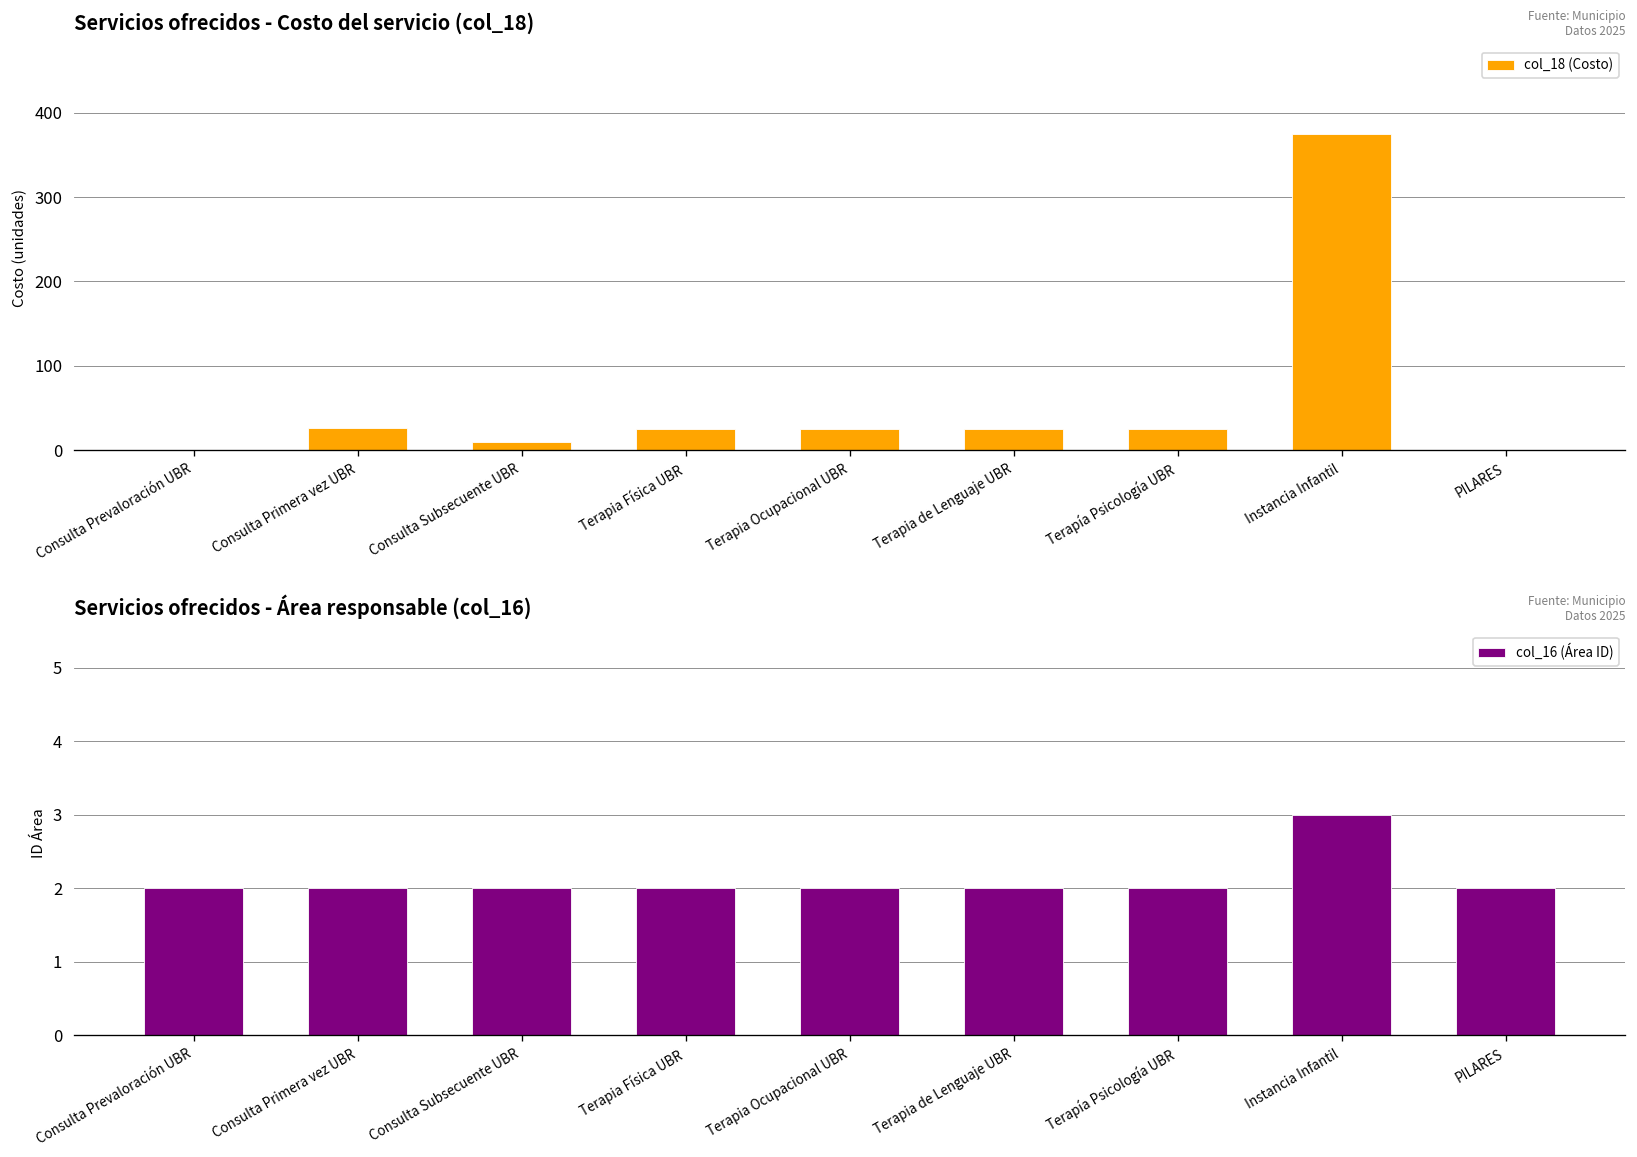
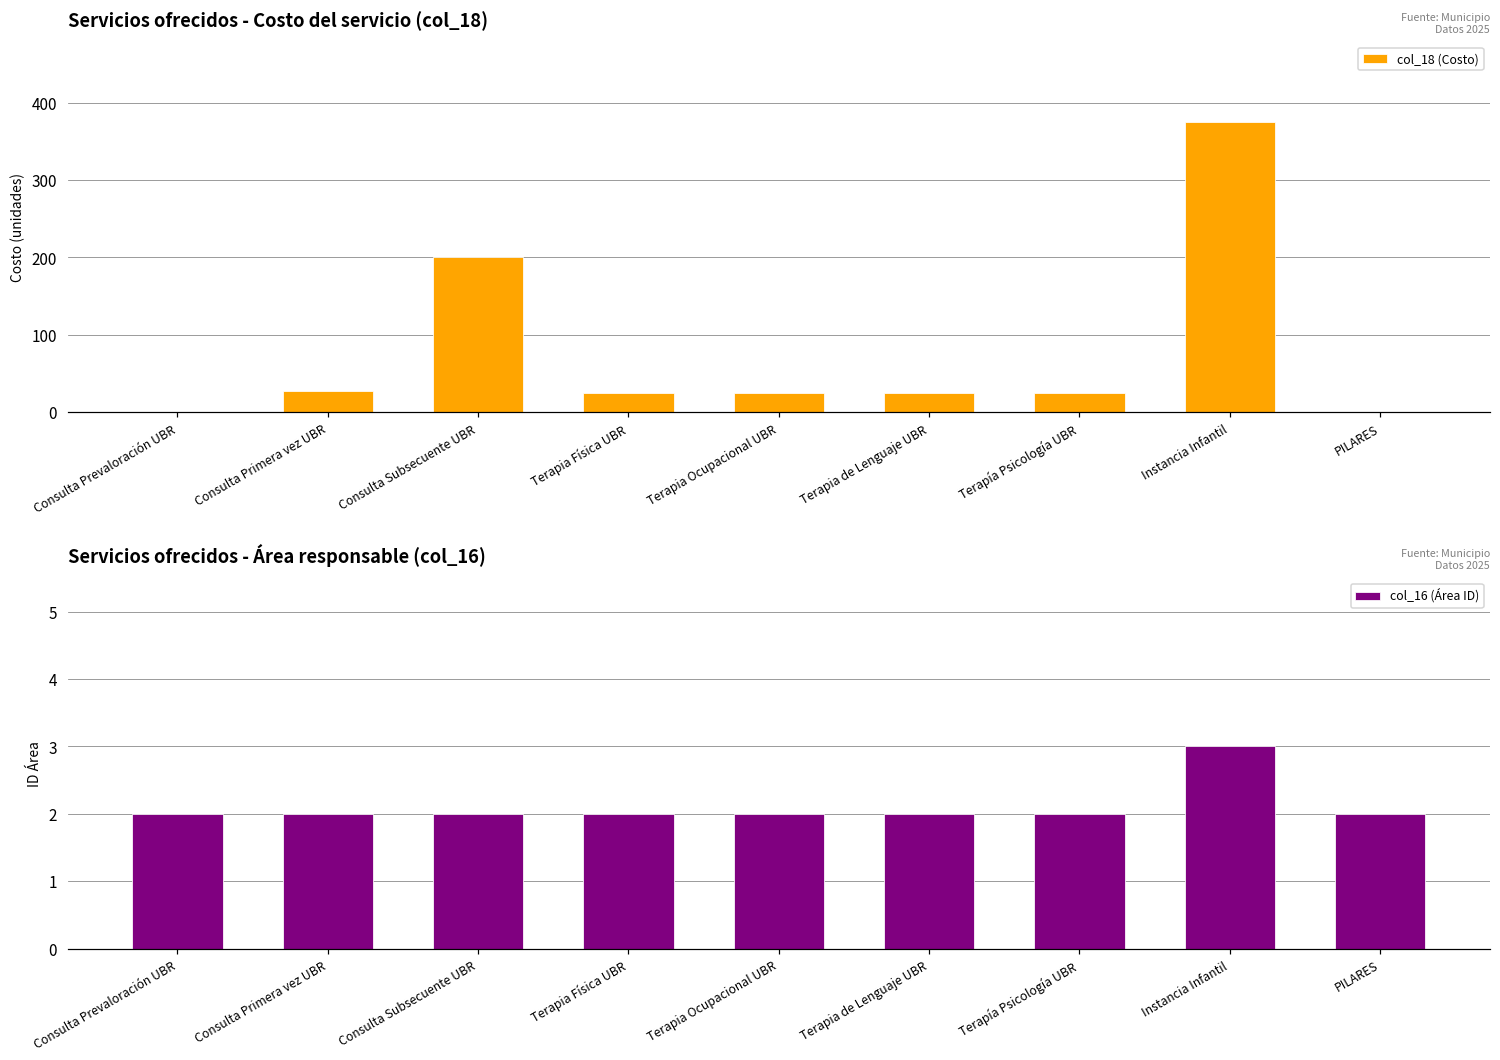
  {
    "Servicios ofrecidos - Costo del servicio (col_18)": {
      "Consulta Prevaloración UBR": 0,
      "Consulta Primera vez UBR": 30,
-     "Consulta Subsecuente UBR": 10,
+     "Consulta Subsecuente UBR": 200,
      "Terapia Física UBR": 30,
      "Terapia Ocupacional UBR": 30,
      "Terapia de Lenguaje UBR": 30,
      "Terapía Psicología UBR": 30,
      "Instancia Infantil": 380,
      "PILARES": 0
    },
    "Servicios ofrecidos - Área responsable (col_16)": {
      "Consulta Prevaloración UBR": 2.0,
      "Consulta Primera vez UBR": 2.0,
      "Consulta Subsecuente UBR": 2.0,
      "Terapia Física UBR": 2.0,
      "Terapia Ocupacional UBR": 2.0,
      "Terapia de Lenguaje UBR": 2.0,
      "Terapía Psicología UBR": 2.0,
      "Instancia Infantil": 3.0,
      "PILARES": 2.0
    }
  }
